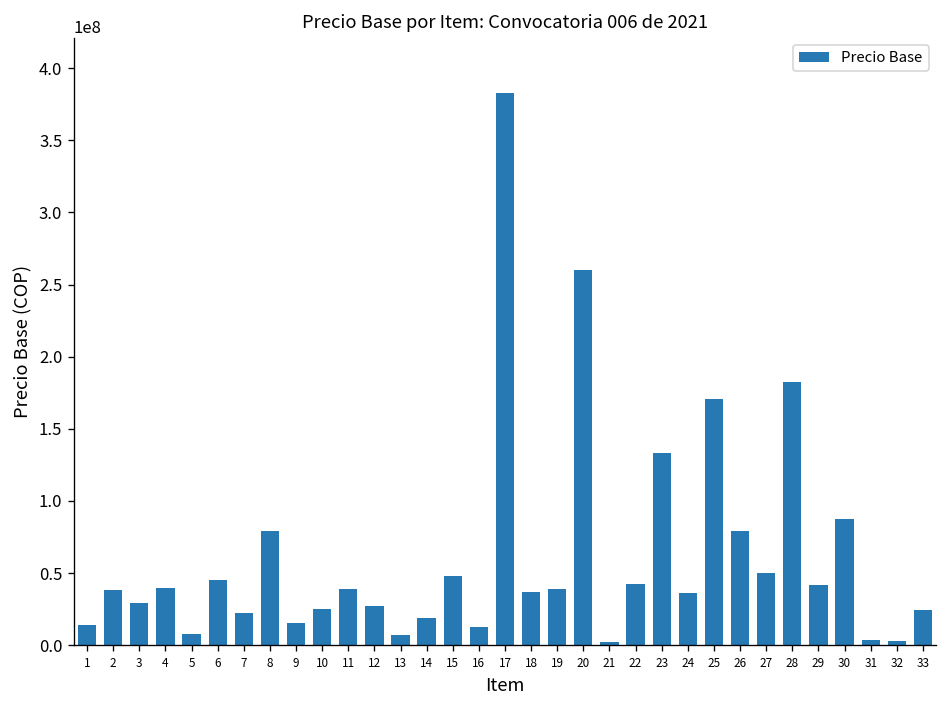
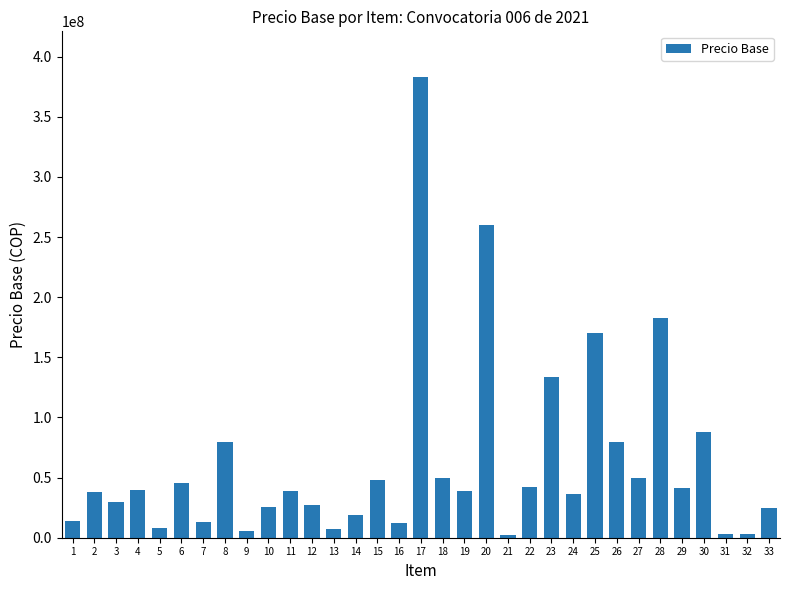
  {
    "1": 14000000,
    "2": 38000000,
    "3": 30000000,
    "4": 39000000,
    "5": 8000000,
    "6": 45000000,
-   "7": 23000000,
+   "7": 13000000,
    "8": 79000000,
-   "9": 16000000,
+   "9": 6000000,
    "10": 25000000,
    "11": 39000000,
    "12": 27000000,
    "13": 7000000,
    "14": 19000000,
    "15": 48000000,
    "16": 12000000,
    "17": 383000000,
-   "18": 37000000,
+   "18": 50000000,
    "19": 39000000,
    "20": 260000000,
    "21": 2000000,
    "22": 42000000,
    "23": 134000000,
    "24": 36000000,
    "25": 170000000,
    "26": 80000000,
    "27": 50000000,
    "28": 182000000,
    "29": 42000000,
    "30": 88000000,
    "31": 3000000,
    "32": 3000000,
    "33": 24000000
  }
